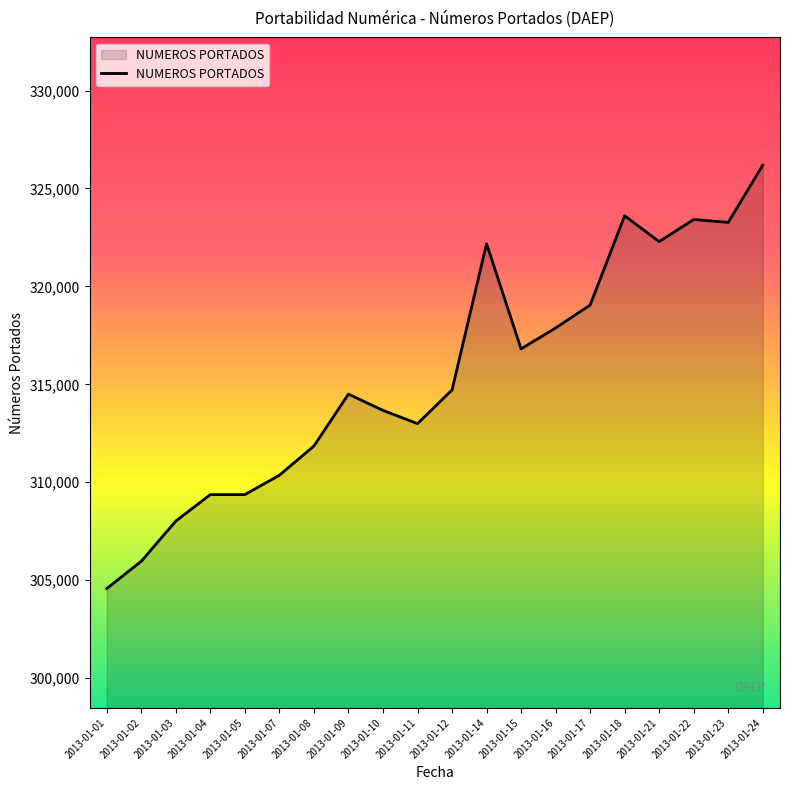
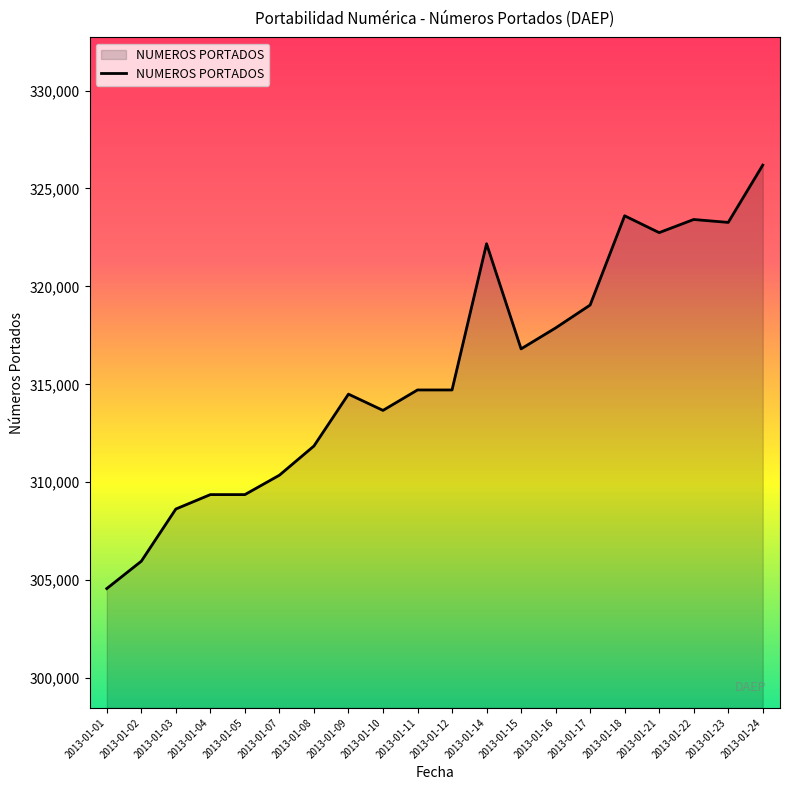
  {
    "2013-01-01": "304,600",
    "2013-01-02": "306,000",
-   "2013-01-03": "308,000",
+   "2013-01-03": "308,600",
    "2013-01-04": "309,400",
    "2013-01-05": "309,400",
    "2013-01-07": "310,400",
    "2013-01-08": "311,900",
    "2013-01-09": "314,500",
    "2013-01-10": "313,700",
-   "2013-01-11": "313,000",
+   "2013-01-11": "314,700",
    "2013-01-12": "314,700",
    "2013-01-14": "322,200",
    "2013-01-15": "316,800",
    "2013-01-16": "317,900",
    "2013-01-17": "319,000",
    "2013-01-18": "323,600",
-   "2013-01-21": "322,300",
+   "2013-01-21": "322,700",
    "2013-01-22": "323,400",
    "2013-01-23": "323,300",
    "2013-01-24": "326,200"
  }
